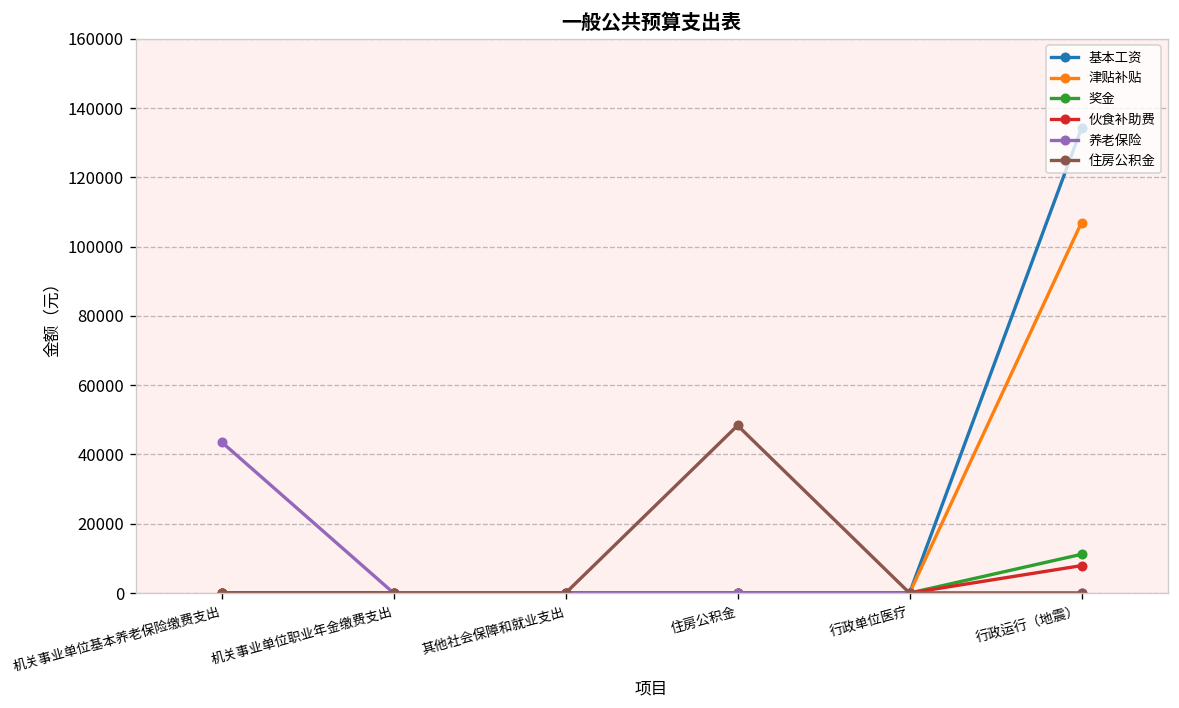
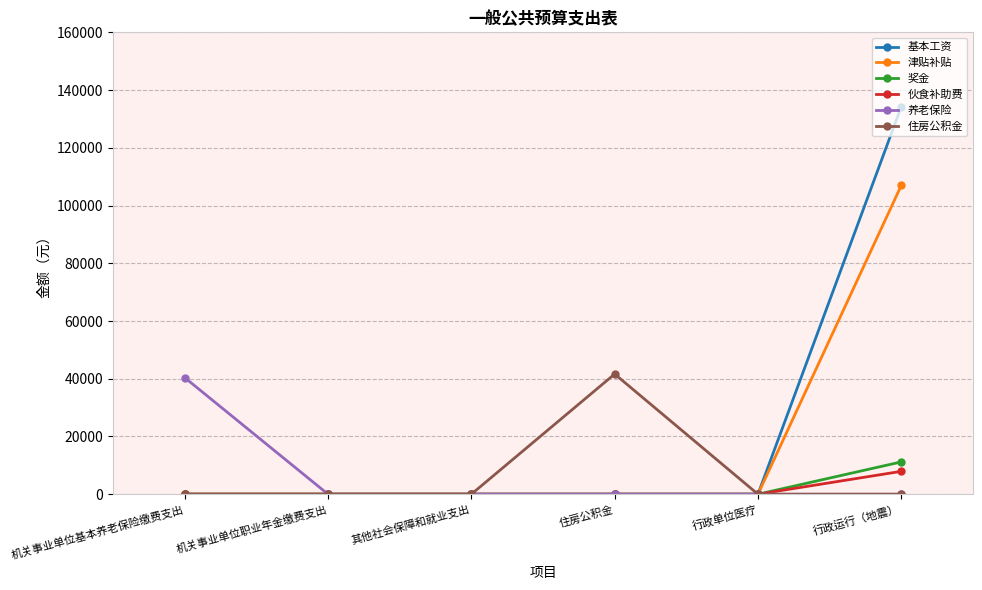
  {
    "津贴补贴": {
      "行政运行（地震）": 107000
    },
    "奖金": {
      "行政运行（地震）": 11000
    },
    "伙食补助费": {
      "行政运行（地震）": 8000
    },
    "养老保险": {
-     "机关事业单位基本养老保险缴费支出": 44000
+     "机关事业单位基本养老保险缴费支出": 40000
    },
    "住房公积金": {
-     "住房公积金": 48000
+     "住房公积金": 42000
    }
  }
